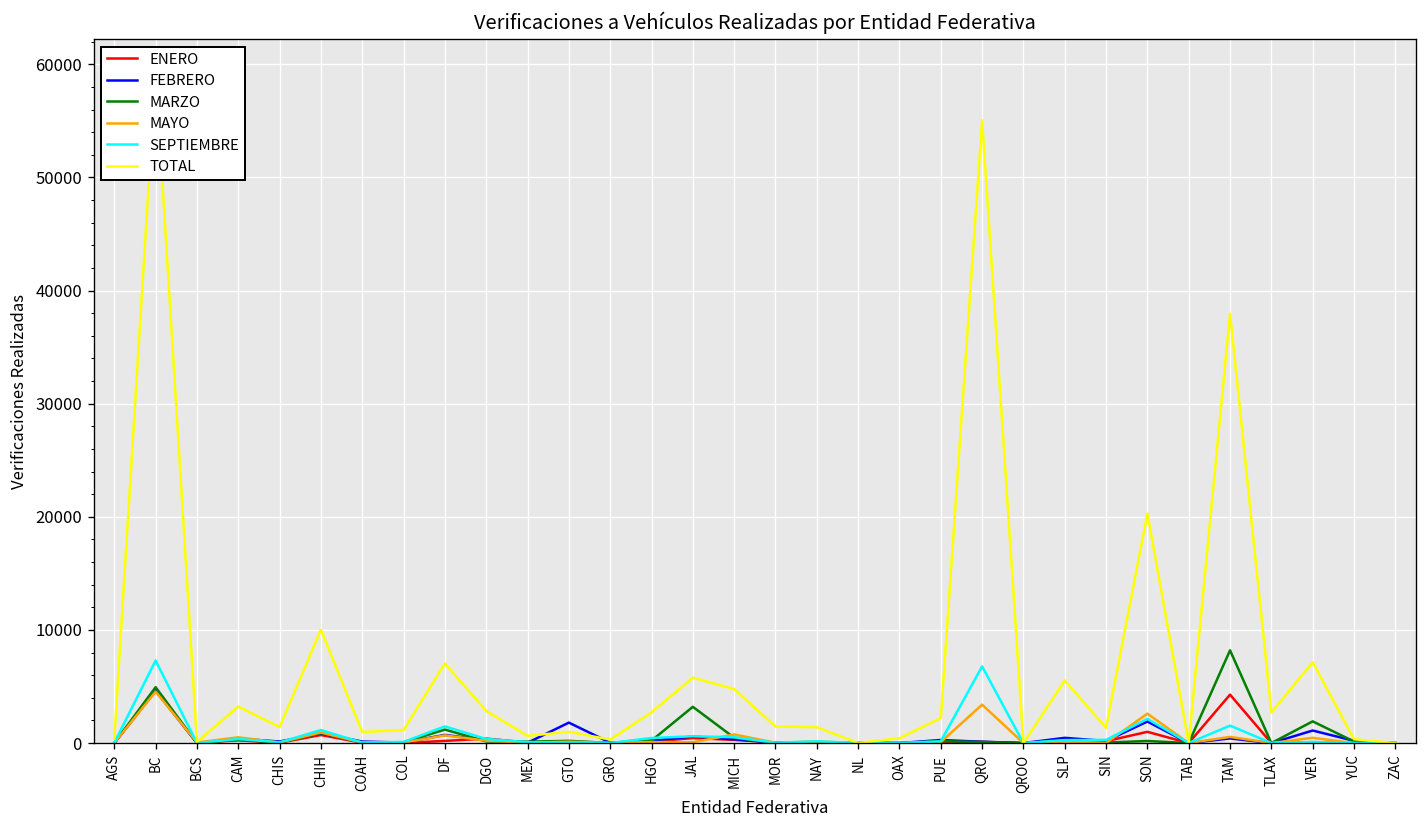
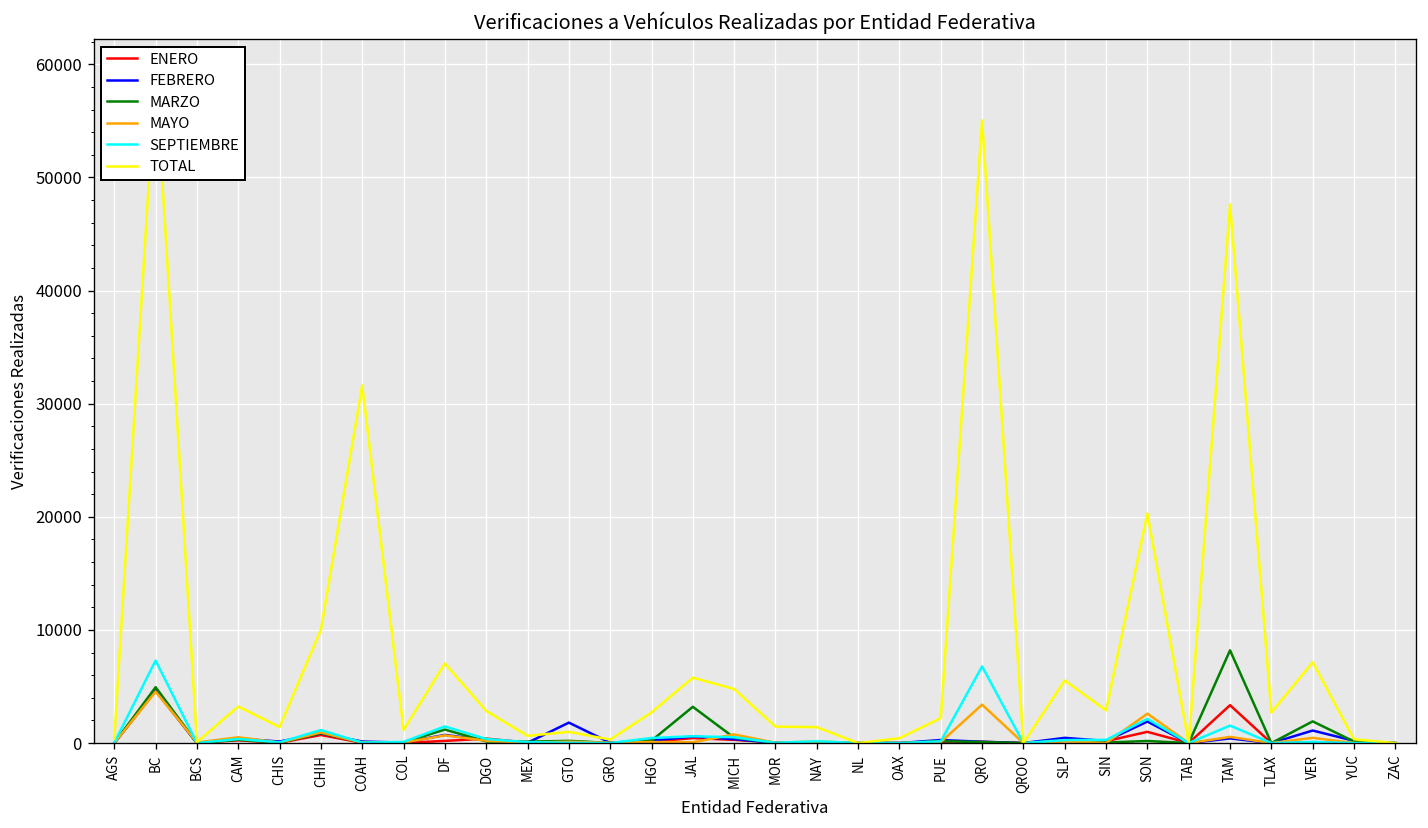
  {
    "ENERO": {
      "DF": 0,
      "SON": 1000,
-     "TAM": 4000
+     "TAM": 3000
    },
    "FEBRERO": {
      "GTO": 2000,
      "VER": 1000
    },
    "MARZO": {
      "BC": 5000,
      "DF": 1000,
      "JAL": 3000,
      "SON": 0,
      "TAM": 8000,
      "VER": 2000
    },
    "MAYO": {
      "JAL": 0,
      "QRO": 3000,
      "SON": 3000,
      "VER": 0
    },
    "SEPTIEMBRE": {
      "BC": 7000,
      "DF": 1000,
      "QRO": 7000,
      "TAM": 2000
    },
    "TOTAL": {
      "AGS": 0,
      "CAM": 3000,
      "CHIS": 1000,
      "CHIH": 10000,
-     "COAH": 1000,
+     "COAH": 32000,
      "COL": 1000,
      "DF": 7000,
      "DGO": 3000,
      "MEX": 1000,
      "GTO": 1000,
      "GRO": 0,
      "HGO": 3000,
      "JAL": 6000,
      "MICH": 5000,
      "MOR": 1000,
      "NAY": 1000,
      "OAX": 0,
      "PUE": 2000,
      "QRO": 55000,
      "SLP": 6000,
-     "SIN": 1000,
+     "SIN": 3000,
      "SON": 20000,
-     "TAM": 38000,
+     "TAM": 48000,
      "TLAX": 3000,
      "VER": 7000
    }
  }
